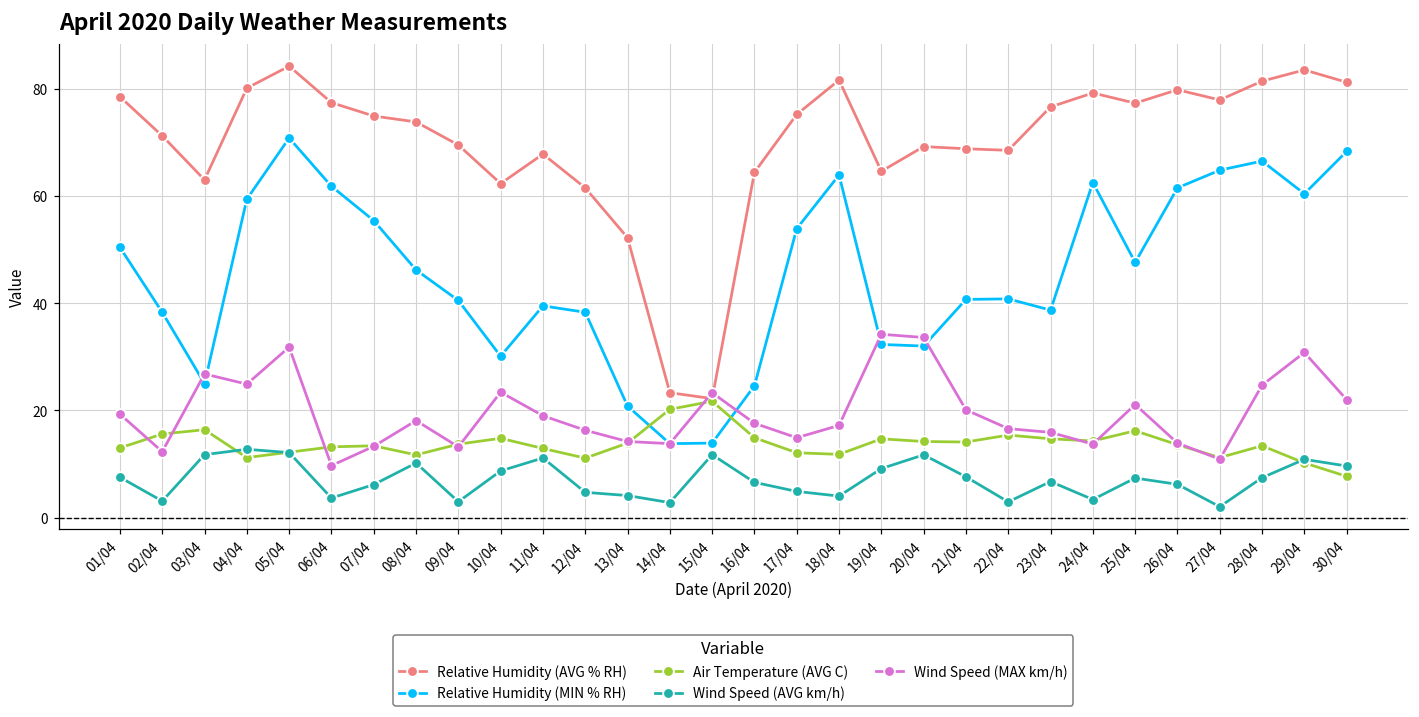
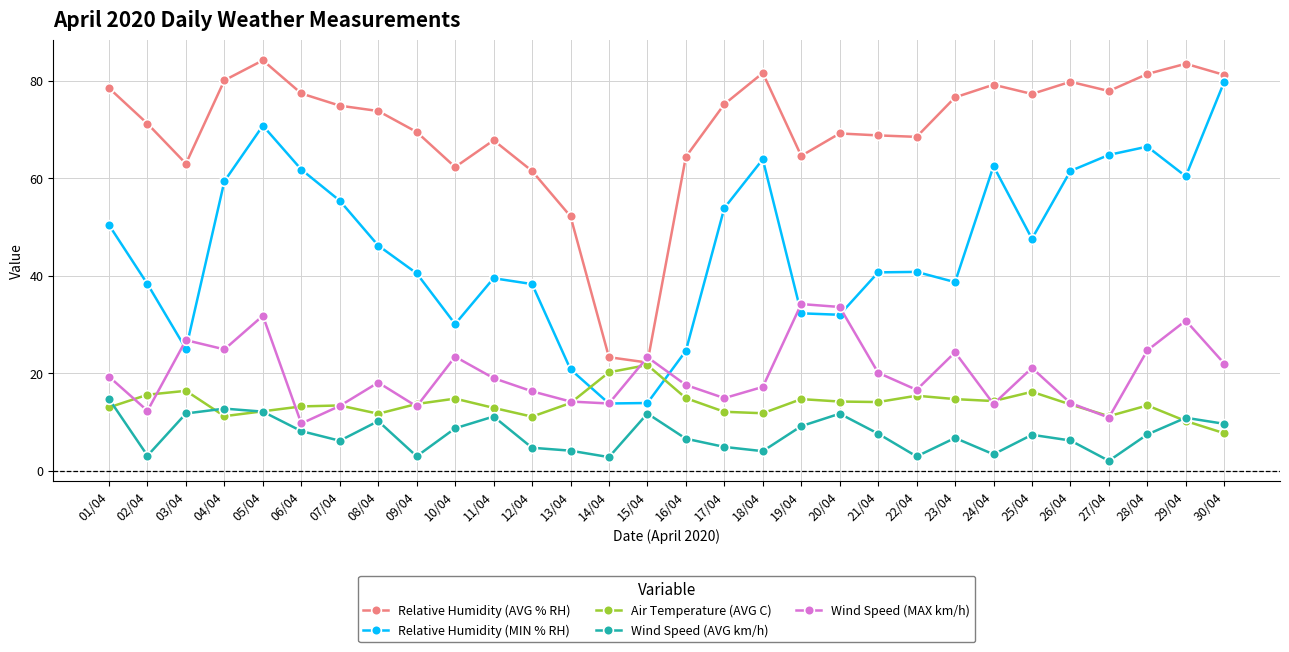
  {
    "Relative Humidity (AVG % RH)": {
      "01/04": 79,
      "02/04": 71,
      "03/04": 63,
      "04/04": 80,
      "05/04": 84,
      "06/04": 77,
      "07/04": 75,
      "08/04": 74,
      "09/04": 70,
      "10/04": 62,
      "11/04": 68,
      "12/04": 62,
      "13/04": 52,
      "14/04": 23,
      "16/04": 64,
      "17/04": 75,
      "18/04": 82,
      "19/04": 65,
      "20/04": 69,
      "21/04": 69,
      "22/04": 69,
      "23/04": 77,
      "24/04": 79,
      "25/04": 77,
      "26/04": 80,
      "27/04": 78,
      "28/04": 81,
      "29/04": 84,
      "30/04": 81
    },
    "Relative Humidity (MIN % RH)": {
      "01/04": 50,
      "02/04": 38,
      "03/04": 25,
      "04/04": 59,
      "05/04": 71,
      "06/04": 62,
      "07/04": 55,
      "08/04": 46,
      "09/04": 41,
      "10/04": 30,
      "11/04": 40,
      "12/04": 38,
      "13/04": 21,
      "15/04": 14,
      "16/04": 25,
      "17/04": 54,
      "18/04": 64,
      "19/04": 32,
      "20/04": 32,
      "21/04": 41,
      "22/04": 41,
      "23/04": 39,
      "24/04": 63,
      "25/04": 48,
      "26/04": 62,
      "27/04": 65,
      "28/04": 67,
      "29/04": 60,
-     "30/04": 68
+     "30/04": 80
    },
    "Air Temperature (AVG C)": {
      "01/04": 13,
      "02/04": 16,
      "03/04": 16,
      "04/04": 11,
      "06/04": 13,
      "08/04": 12,
      "10/04": 15,
      "11/04": 13,
      "12/04": 11,
      "14/04": 20,
      "16/04": 15,
      "17/04": 12,
      "18/04": 12,
      "19/04": 15,
      "20/04": 14,
      "21/04": 14,
      "22/04": 15,
      "23/04": 15,
      "24/04": 14,
      "25/04": 16,
      "28/04": 13,
      "29/04": 10,
      "30/04": 8
    },
    "Wind Speed (AVG km/h)": {
-     "01/04": 8,
+     "01/04": 15,
      "02/04": 3,
      "03/04": 12,
      "04/04": 13,
-     "06/04": 4,
+     "06/04": 8,
      "07/04": 6,
      "08/04": 10,
      "09/04": 3,
      "10/04": 9,
      "11/04": 11,
      "12/04": 5,
      "13/04": 4,
      "14/04": 3,
      "15/04": 12,
      "16/04": 7,
      "17/04": 5,
      "18/04": 4,
      "19/04": 9,
      "20/04": 12,
      "21/04": 8,
      "22/04": 3,
      "23/04": 7,
      "24/04": 3,
      "25/04": 7,
      "26/04": 6,
      "27/04": 2,
      "28/04": 7,
      "29/04": 11,
      "30/04": 10
    },
    "Wind Speed (MAX km/h)": {
      "01/04": 19,
      "02/04": 12,
      "03/04": 27,
      "04/04": 25,
      "05/04": 32,
      "06/04": 10,
      "08/04": 18,
      "10/04": 23,
      "11/04": 19,
      "12/04": 16,
      "15/04": 23,
      "16/04": 18,
      "17/04": 15,
      "18/04": 17,
      "19/04": 34,
      "20/04": 34,
      "21/04": 20,
      "22/04": 17,
-     "23/04": 16,
+     "23/04": 24,
      "24/04": 14,
      "25/04": 21,
      "28/04": 25,
      "29/04": 31,
      "30/04": 22
    }
  }
